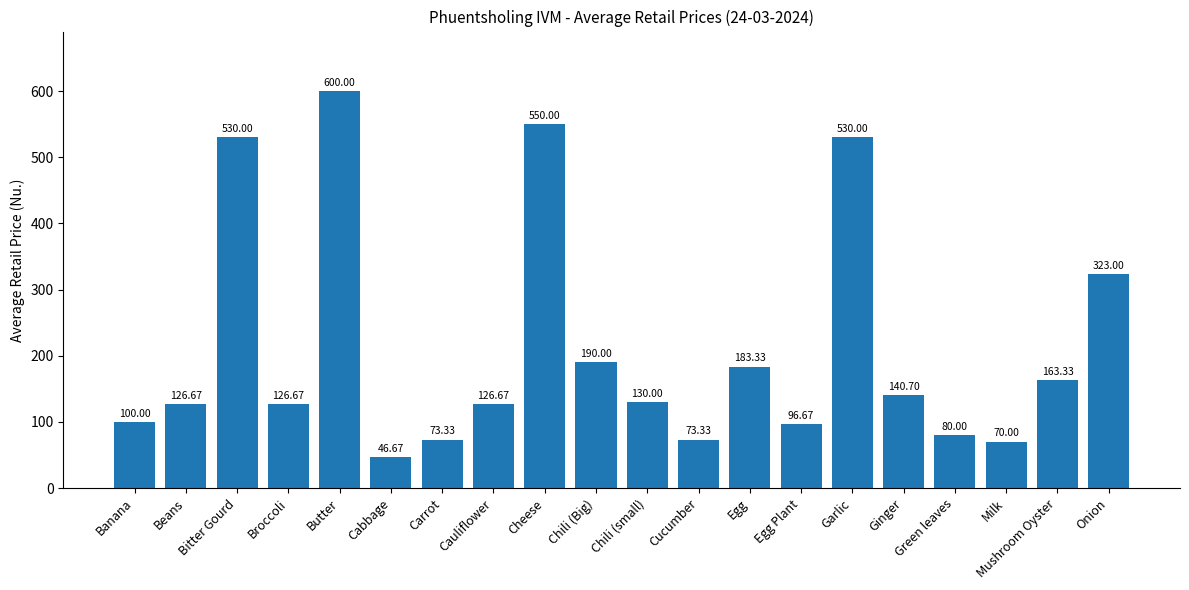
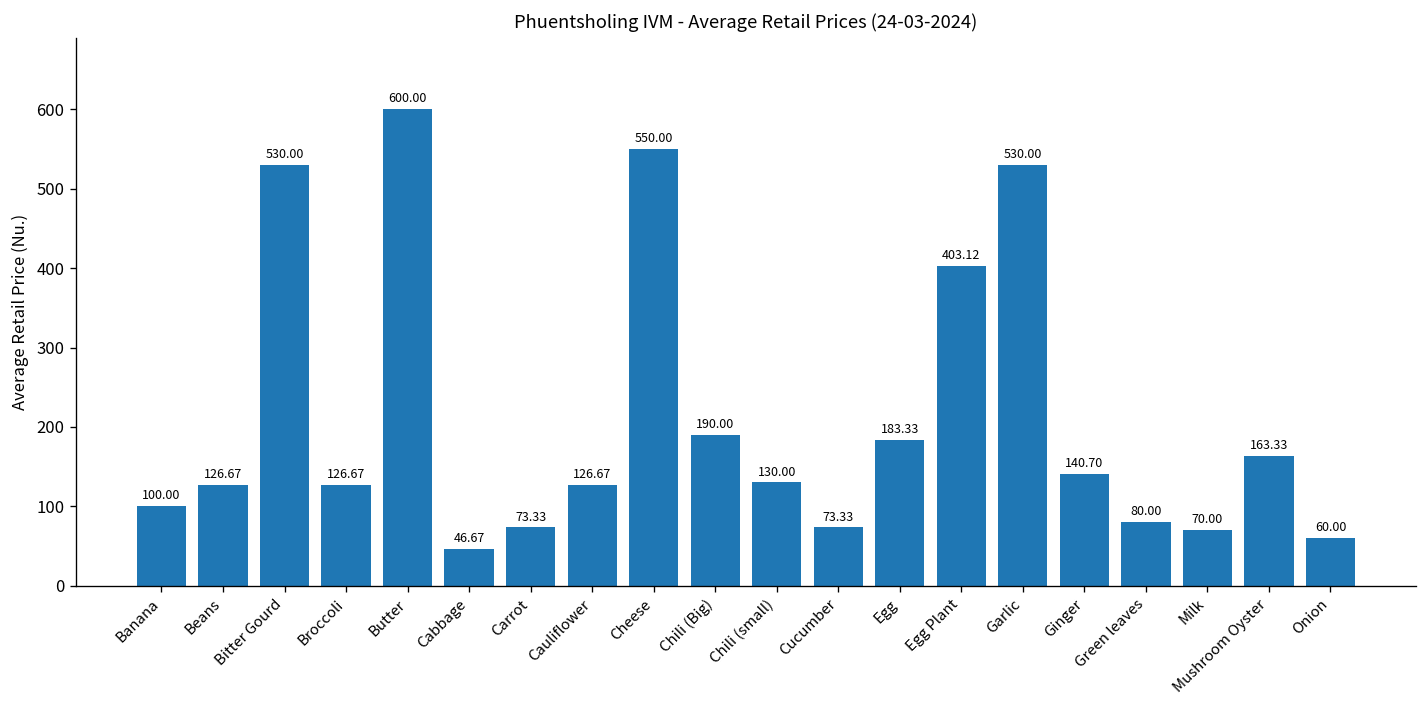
  {
    "Banana": 100.00,
    "Beans": 126.67,
    "Bitter Gourd": 530.00,
    "Broccoli": 126.67,
    "Butter": 600.00,
    "Cabbage": 46.67,
    "Carrot": 73.33,
    "Cauliflower": 126.67,
    "Cheese": 550.00,
    "Chili (Big)": 190.00,
    "Chili (small)": 130.00,
    "Cucumber": 73.33,
    "Egg": 183.33,
-   "Egg Plant": 96.67,
+   "Egg Plant": 403.12,
    "Garlic": 530.00,
    "Ginger": 140.70,
    "Green leaves": 80.00,
    "Milk": 70.00,
    "Mushroom Oyster": 163.33,
-   "Onion": 323.00
+   "Onion": 60.00
  }
